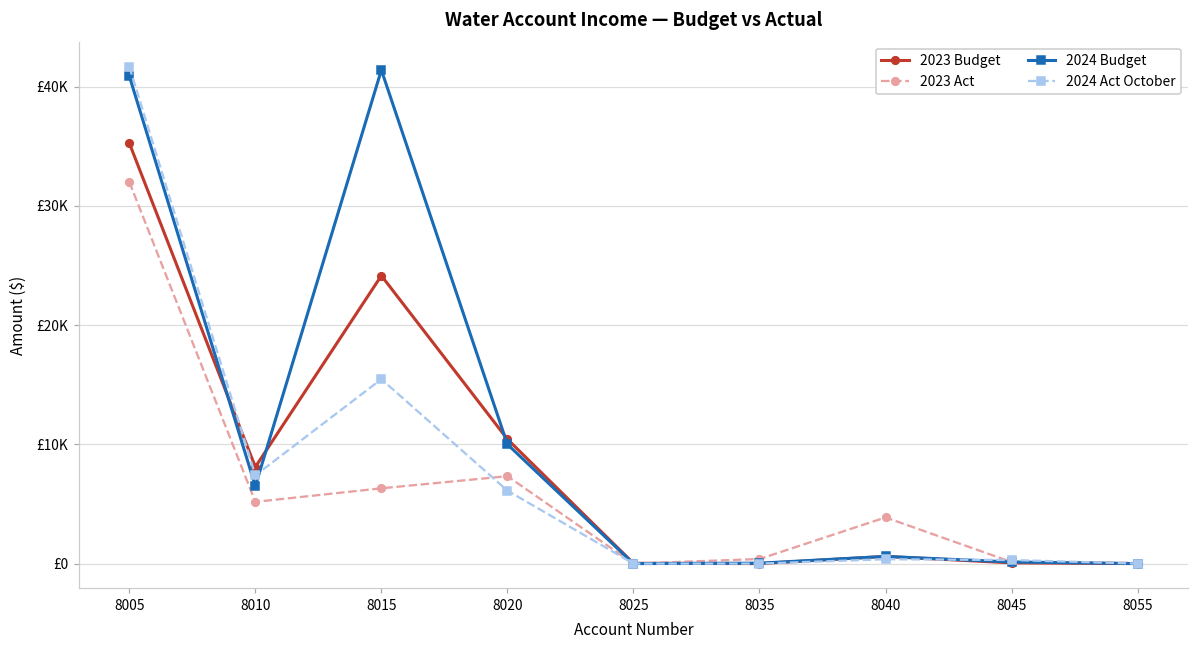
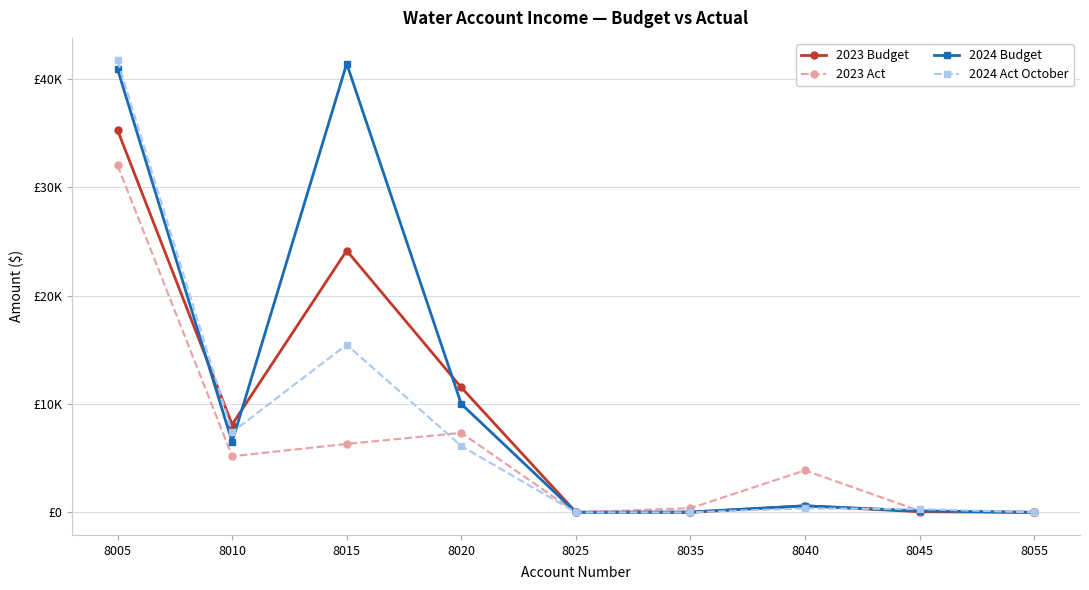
  {
    "2023 Budget": {
      "8005": "£35300",
      "8010": "£8100",
      "8015": "£24100",
-     "8020": "£10400"
+     "8020": "£11500"
    },
    "2023 Act": {
      "8005": "£32000",
      "8010": "£5200",
      "8015": "£6300",
      "8020": "£7300",
      "8035": "£400",
      "8040": "£3900"
    },
    "2024 Budget": {
      "8005": "£40900",
      "8010": "£6500",
      "8015": "£41400",
      "8020": "£10000"
    },
    "2024 Act October": {
      "8005": "£41700",
      "8010": "£7400",
      "8015": "£15500",
      "8020": "£6100",
      "8040": "£400"
    }
  }
